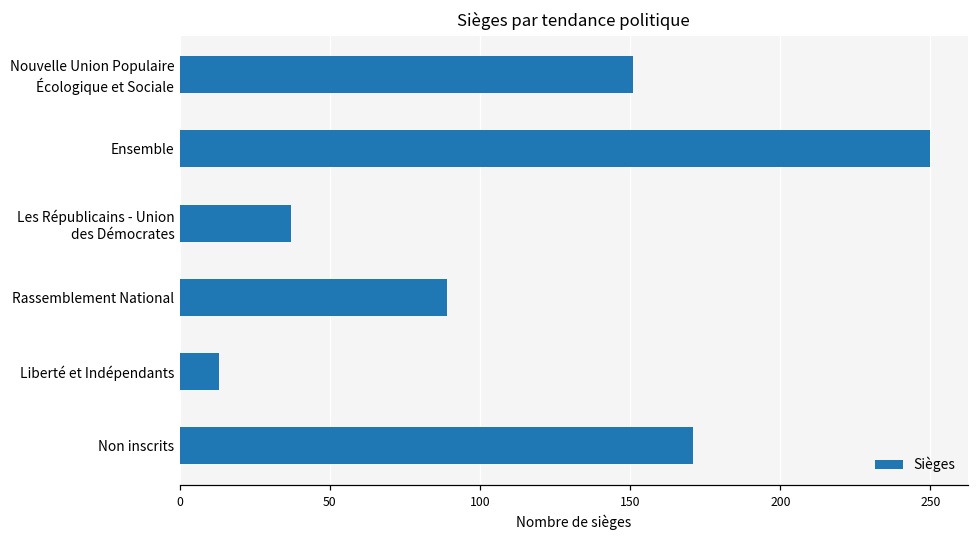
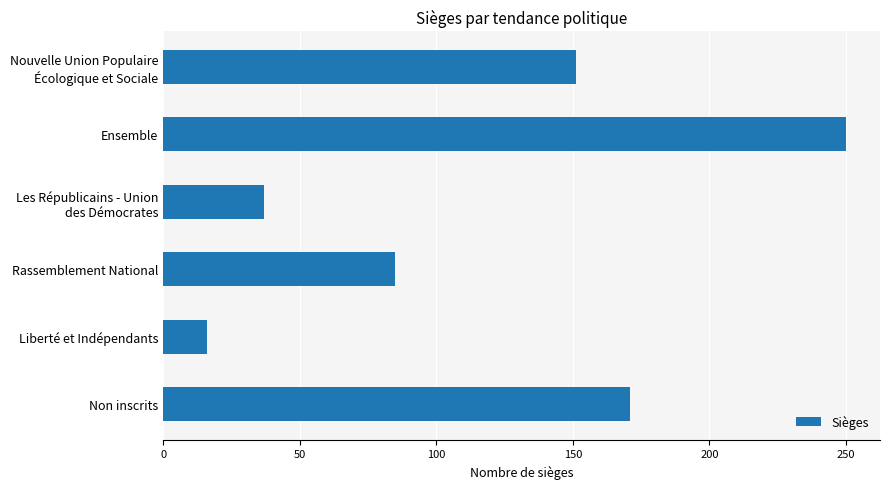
  {
    "Nouvelle Union Populaire Écologique et Sociale": 151,
    "Ensemble": 250,
    "Les Républicains - Union des Démocrates": 37,
-   "Rassemblement National": 89,
-   "Liberté et Indépendants": 13,
+   "Rassemblement National": 85,
+   "Liberté et Indépendants": 16,
    "Non inscrits": 171
  }
